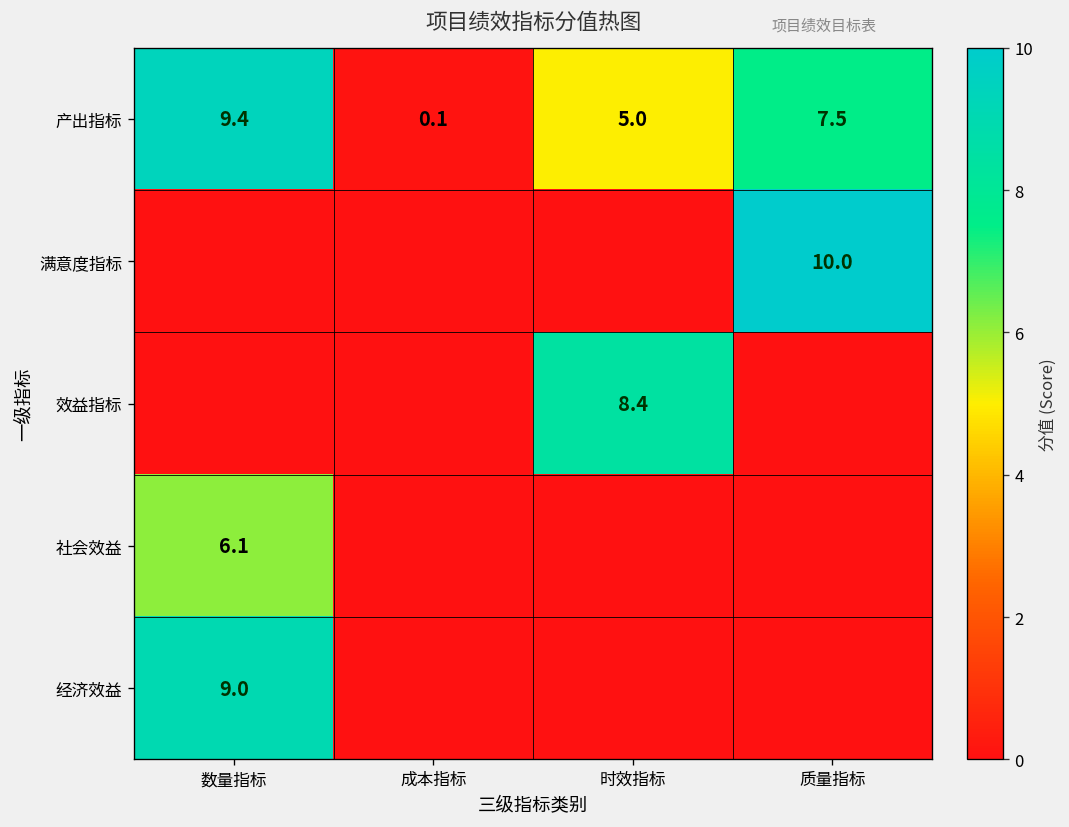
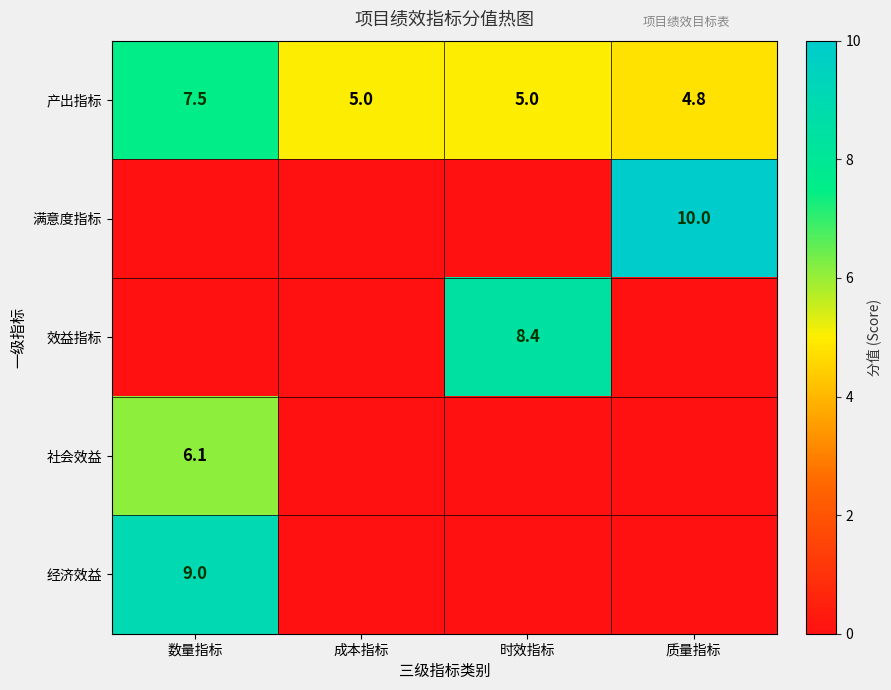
  {
    "产出指标": {
-     "数量指标": 9.4,
-     "成本指标": 0.1,
+     "数量指标": 7.5,
+     "成本指标": 5.0,
      "时效指标": 5.0,
-     "质量指标": 7.5
+     "质量指标": 4.8
    },
    "满意度指标": {
      "质量指标": 10.0
    },
    "效益指标": {
      "时效指标": 8.4
    },
    "社会效益": {
      "数量指标": 6.1
    },
    "经济效益": {
      "数量指标": 9.0
    }
  }
